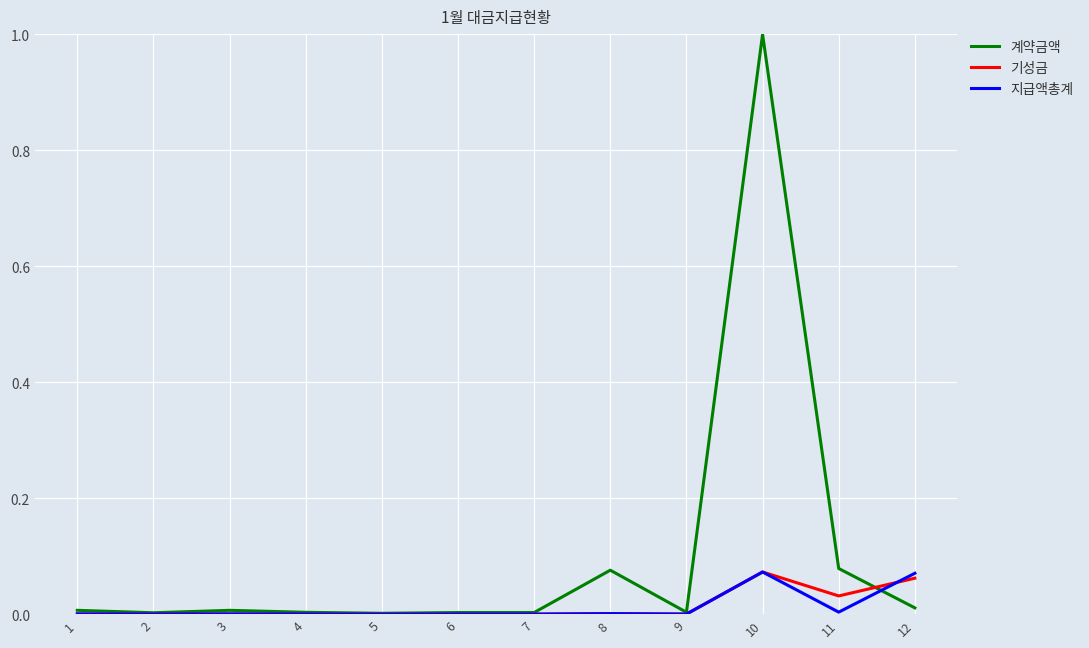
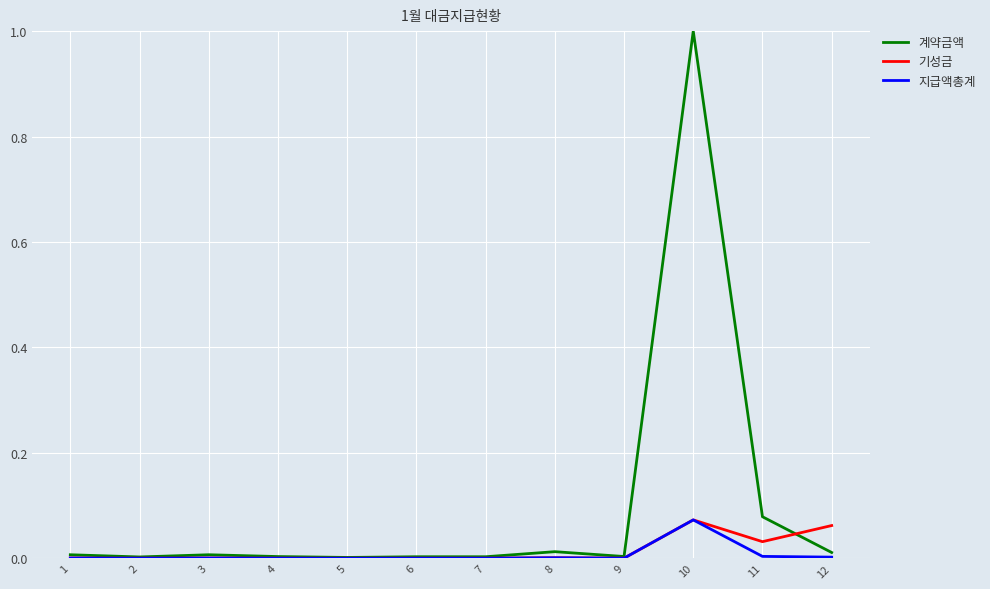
  {
    "계약금액": {
      "1": 0.01,
      "3": 0.01,
-     "8": 0.08,
+     "8": 0.01,
      "10": 1.00,
      "11": 0.08,
      "12": 0.01
    },
    "기성금": {
      "11": 0.03,
      "12": 0.06
    },
    "지급액총계": {
      "11": 0.00,
-     "12": 0.07
+     "12": 0.00
    }
  }
